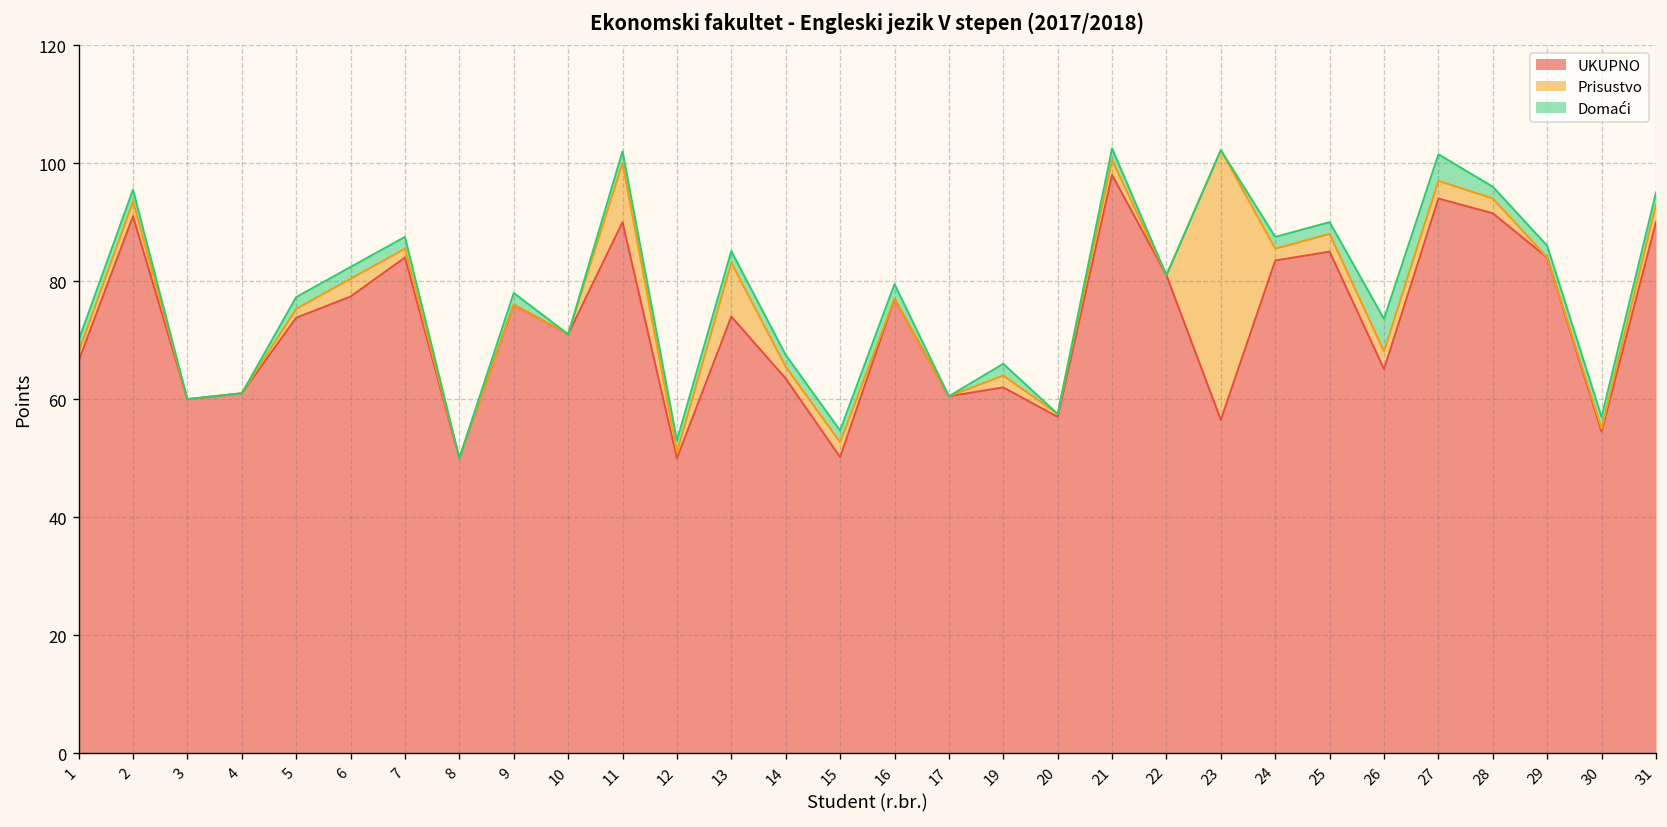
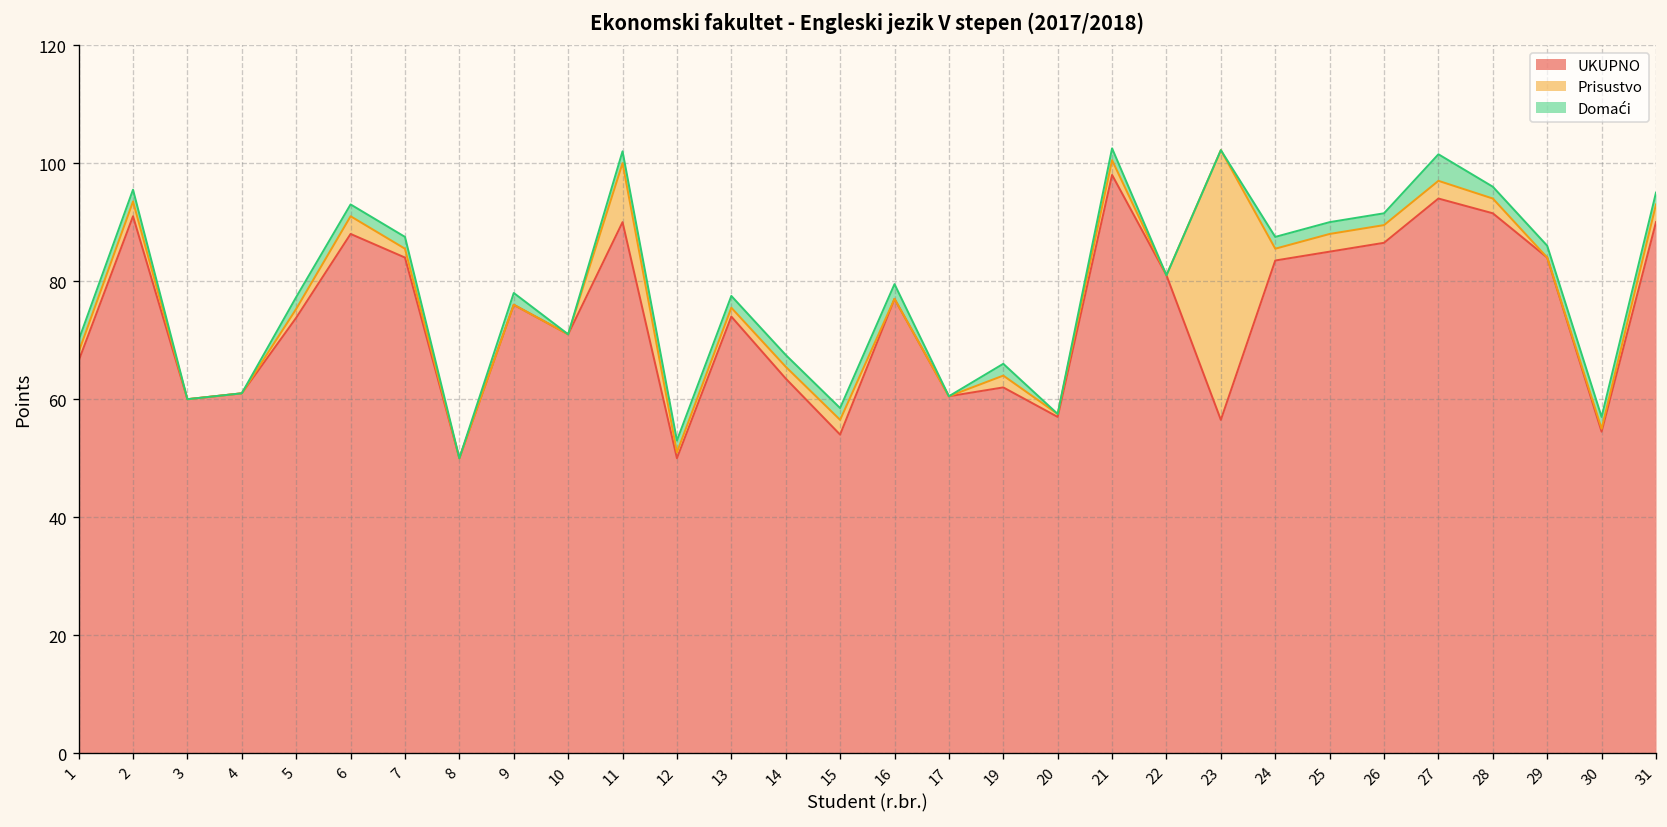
  {
    "UKUPNO": {
      "1": 67,
      "2": 91,
      "5": 74,
-     "6": 77,
+     "6": 88,
      "7": 84,
      "11": 90,
      "12": 50,
      "13": 74,
      "14": 64,
-     "15": 50,
+     "15": 54,
      "19": 62,
      "21": 98,
      "23": 57,
      "24": 84,
      "25": 85,
-     "26": 65,
+     "26": 87,
      "27": 94,
      "28": 92,
      "31": 90
    },
    "Prisustvo": {
      "1": 2,
      "2": 3,
      "5": 2,
      "6": 3,
      "7": 2,
      "11": 10,
      "12": 1,
-     "13": 9,
+     "13": 2,
      "14": 2,
      "15": 3,
      "19": 2,
      "21": 3,
      "24": 2,
      "25": 3,
      "26": 3,
      "27": 3,
      "28": 3,
      "31": 3
    },
    "Domaći": {
      "1": 2,
      "2": 2,
      "5": 2,
      "6": 2,
      "7": 2,
      "9": 2,
      "11": 2,
      "12": 2,
      "13": 2,
      "14": 2,
      "15": 2,
      "16": 3,
      "19": 2,
      "21": 2,
      "24": 2,
      "25": 2,
-     "26": 6,
+     "26": 2,
      "27": 5,
      "28": 2,
      "29": 2,
      "30": 2,
      "31": 2
    }
  }
